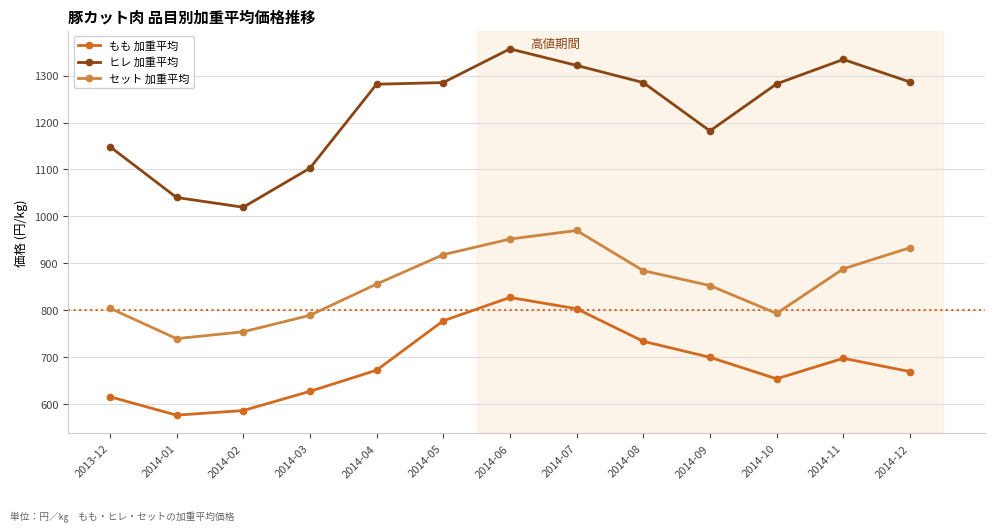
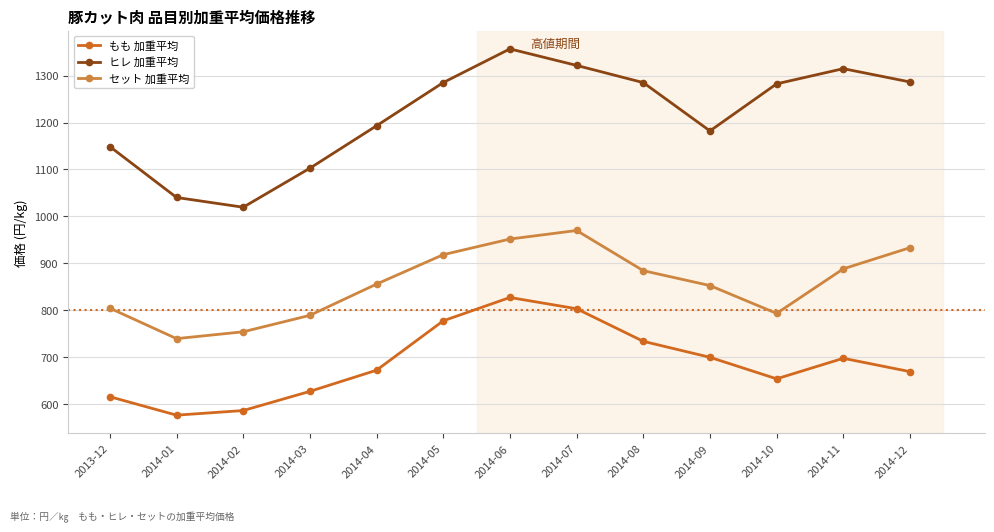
  {
    "ヒレ 加重平均": {
      "2013-12": 1150,
      "2014-01": 1040,
      "2014-02": 1020,
      "2014-03": 1100,
-     "2014-04": 1280,
+     "2014-04": 1190,
      "2014-05": 1290,
      "2014-06": 1360,
      "2014-07": 1320,
      "2014-08": 1280,
      "2014-09": 1180,
      "2014-10": 1280,
-     "2014-11": 1330,
+     "2014-11": 1310,
      "2014-12": 1290
    }
  }
